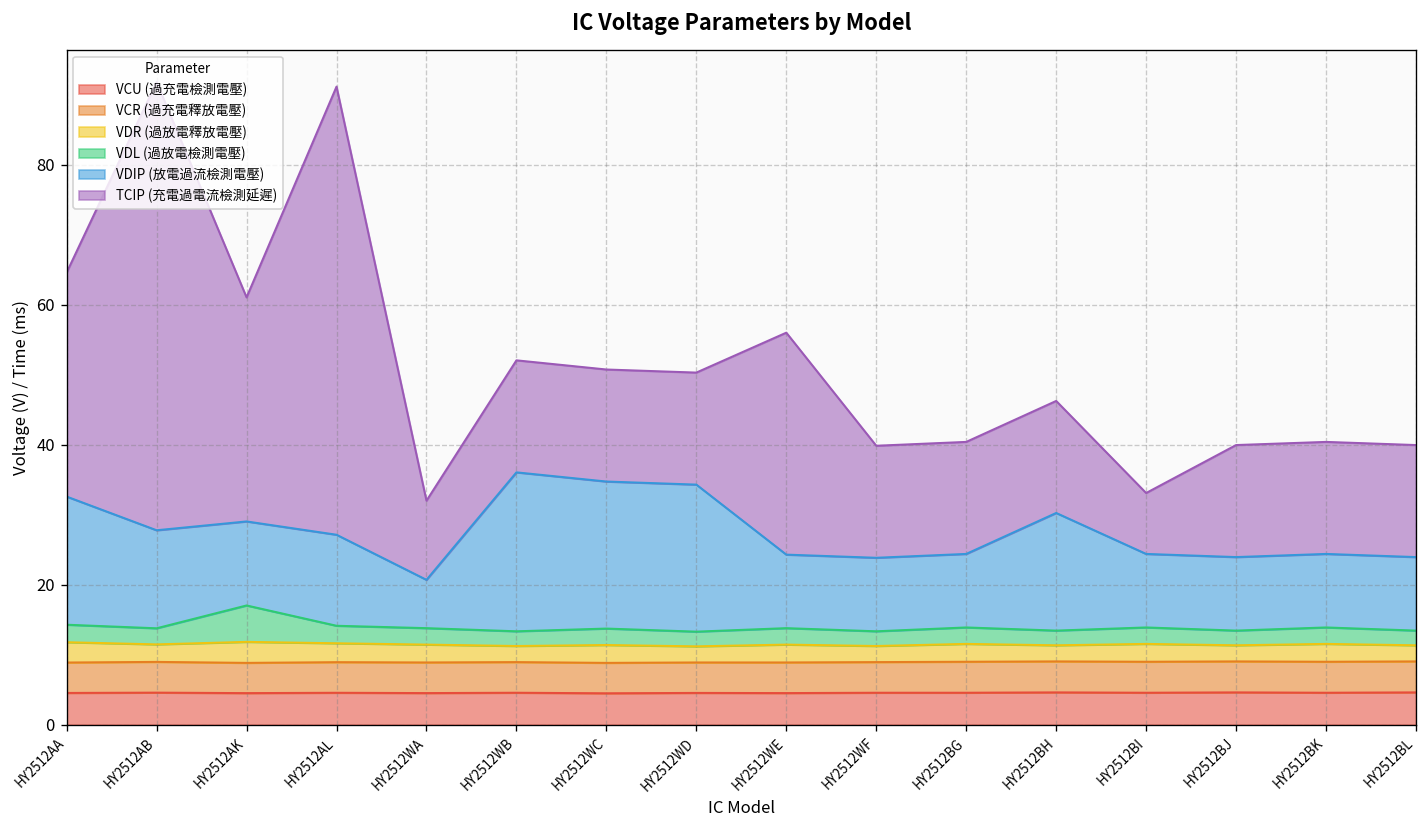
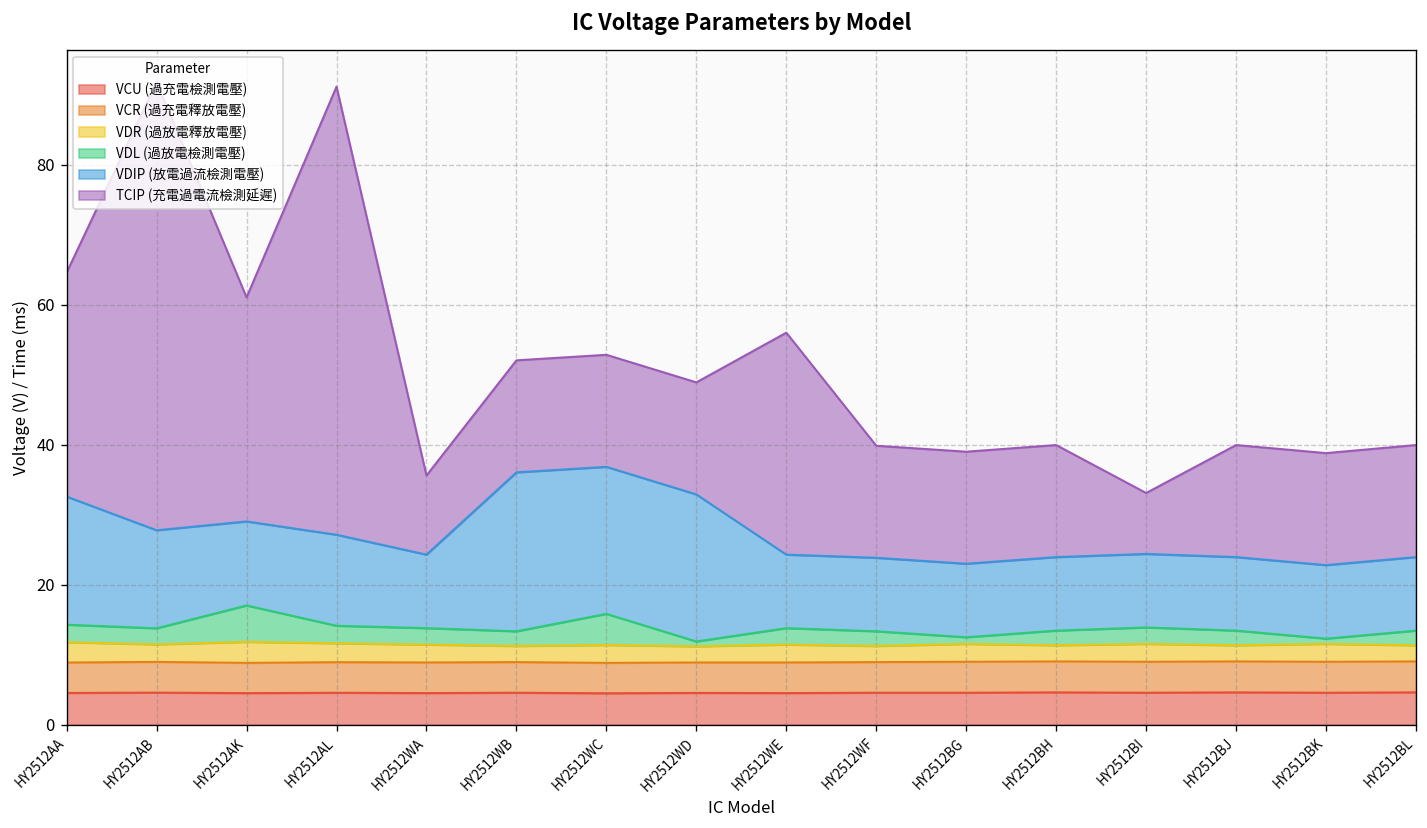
  {
    "VDL (過放電檢測電壓)": {
      "HY2512AA": 3,
      "HY2512AB": 2,
      "HY2512AK": 5,
      "HY2512AL": 3,
      "HY2512WA": 2,
      "HY2512WB": 2,
-     "HY2512WC": 2,
-     "HY2512WD": 2,
+     "HY2512WC": 4,
+     "HY2512WD": 1,
      "HY2512WE": 2,
      "HY2512WF": 2,
-     "HY2512BG": 2,
+     "HY2512BG": 1,
      "HY2512BH": 2,
      "HY2512BI": 2,
      "HY2512BJ": 2,
-     "HY2512BK": 2,
+     "HY2512BK": 1,
      "HY2512BL": 2
    },
    "VDIP (放電過流檢測電壓)": {
      "HY2512AA": 18,
      "HY2512AB": 14,
      "HY2512AK": 12,
      "HY2512AL": 13,
-     "HY2512WA": 7,
+     "HY2512WA": 10,
      "HY2512WB": 23,
      "HY2512WC": 21,
      "HY2512WD": 21,
      "HY2512WE": 10,
      "HY2512WF": 11,
      "HY2512BG": 11,
-     "HY2512BH": 17,
+     "HY2512BH": 11,
      "HY2512BI": 10,
      "HY2512BJ": 11,
      "HY2512BK": 11,
      "HY2512BL": 11
    },
    "TCIP (充電過電流檢測延遲)": {
      "HY2512AA": 32,
      "HY2512AK": 32,
      "HY2512AL": 64,
      "HY2512WA": 11,
      "HY2512WB": 16,
      "HY2512WC": 16,
      "HY2512WD": 16,
      "HY2512WE": 32,
      "HY2512WF": 16,
      "HY2512BG": 16,
      "HY2512BH": 16,
      "HY2512BI": 9,
      "HY2512BJ": 16,
      "HY2512BK": 16,
      "HY2512BL": 16
    }
  }
